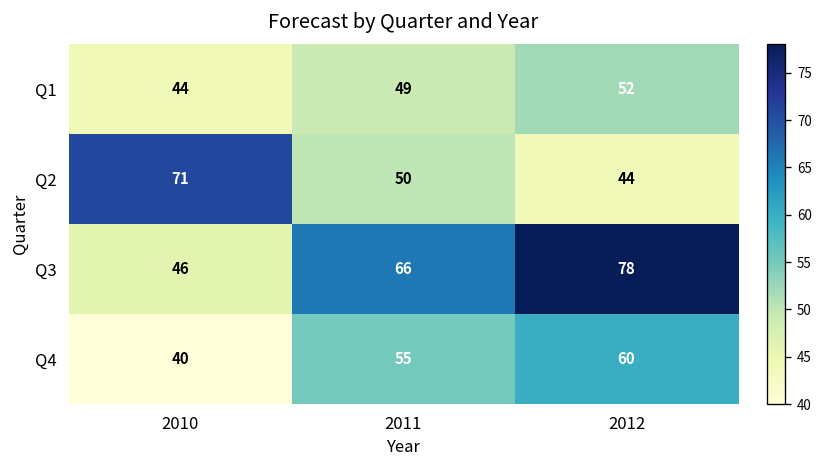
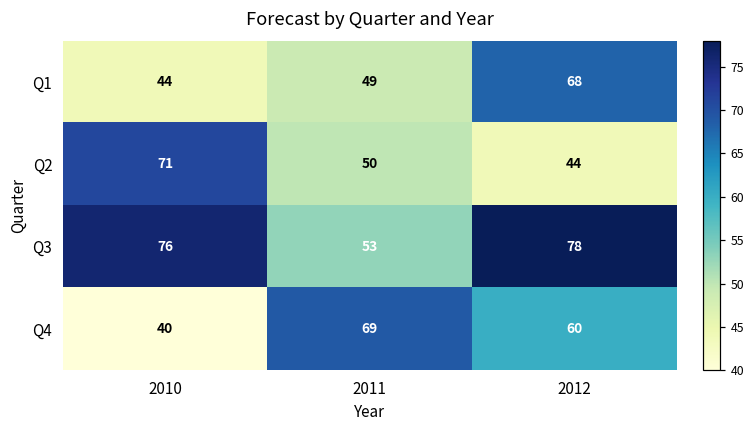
  {
    "Q1": {
      "2010": 44,
      "2011": 49,
-     "2012": 52
+     "2012": 68
    },
    "Q2": {
      "2010": 71,
      "2011": 50,
      "2012": 44
    },
    "Q3": {
-     "2010": 46,
-     "2011": 66,
+     "2010": 76,
+     "2011": 53,
      "2012": 78
    },
    "Q4": {
      "2010": 40,
-     "2011": 55,
+     "2011": 69,
      "2012": 60
    }
  }
